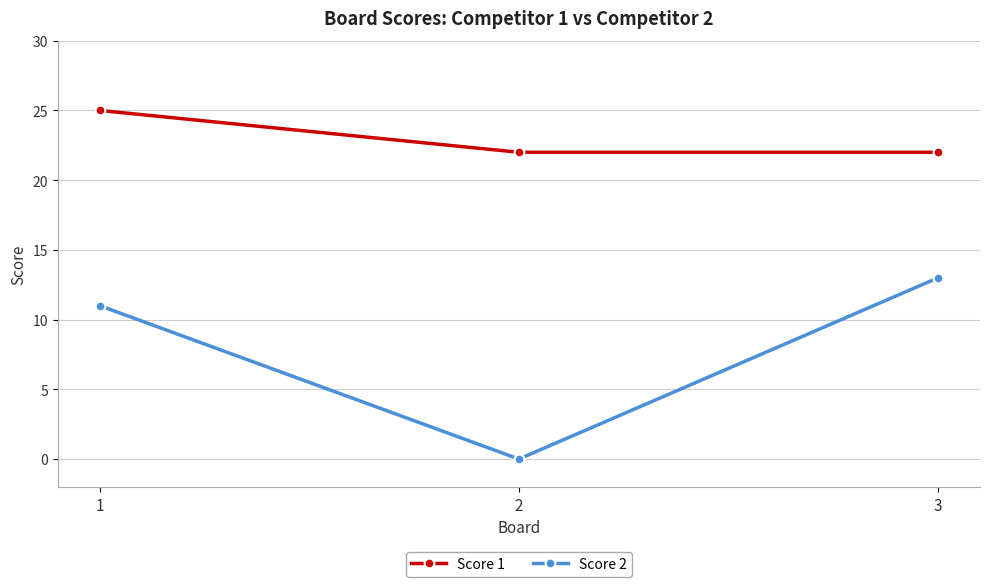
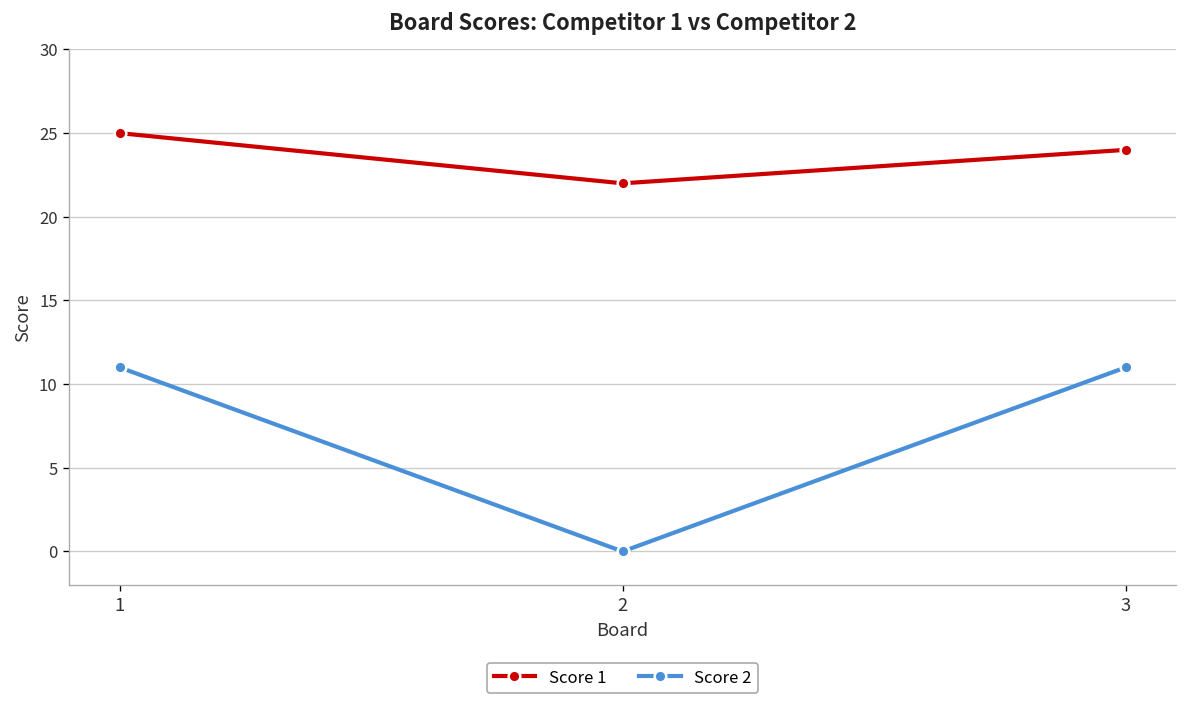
  {
    "Score 1": {
      "1": 25,
      "2": 22,
-     "3": 22
+     "3": 24
    },
    "Score 2": {
      "1": 11,
      "2": 0,
-     "3": 13
+     "3": 11
    }
  }
